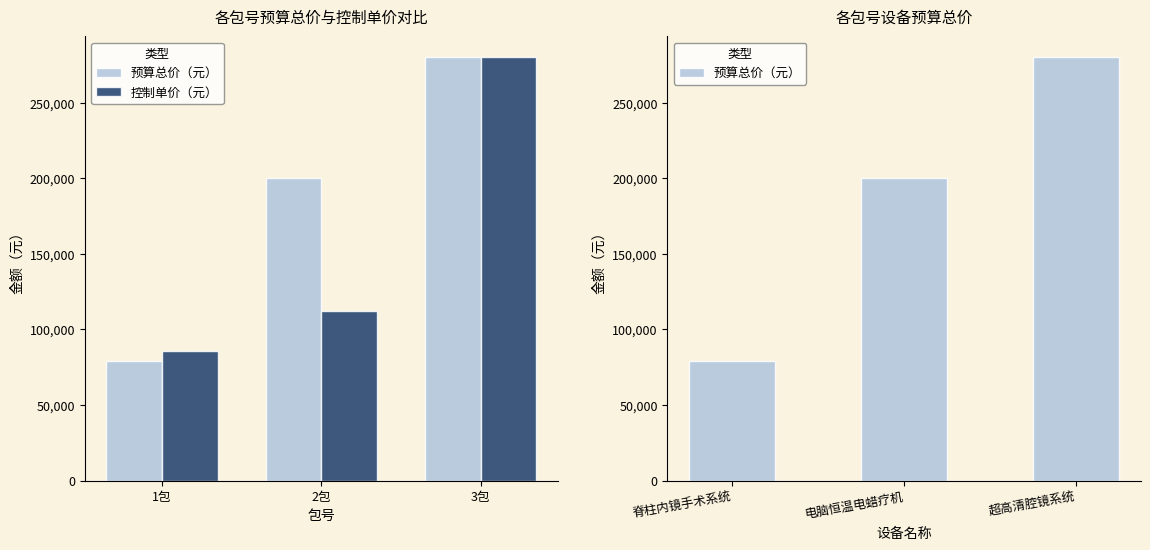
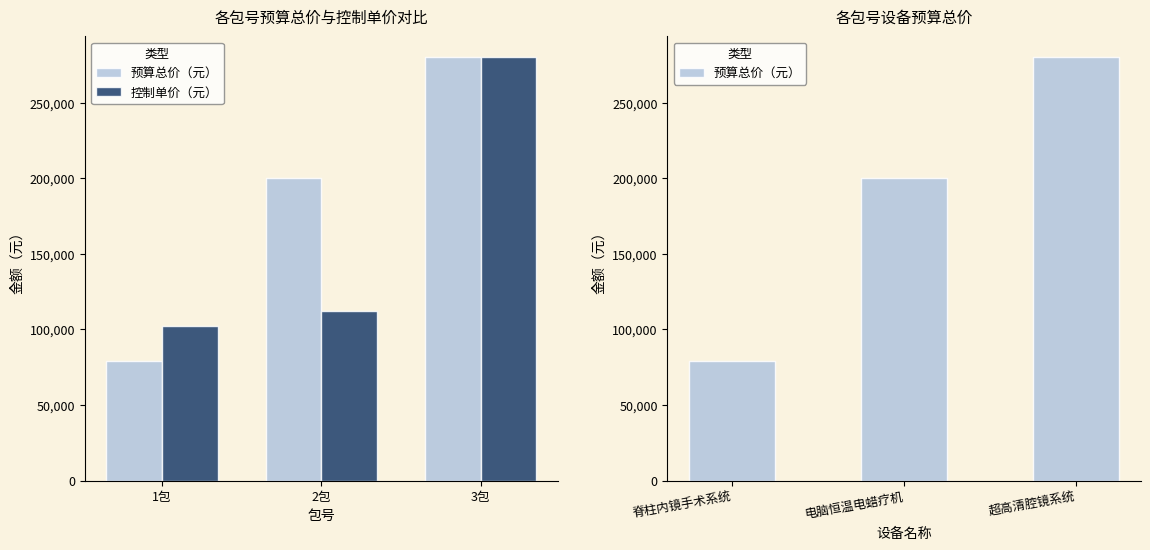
  {
    "各包号预算总价与控制单价对比": {
      "预算总价（元）": {
        "1包": "79,000",
        "2包": "200,000",
        "3包": "280,000"
      },
      "控制单价（元）": {
-       "1包": "86,000",
+       "1包": "102,000",
        "2包": "112,000",
        "3包": "280,000"
      }
    },
    "各包号设备预算总价": {
      "脊柱内镜手术系统": "79,000",
      "电脑恒温电蜡疗机": "200,000",
      "超高清腔镜系统": "280,000"
    }
  }
